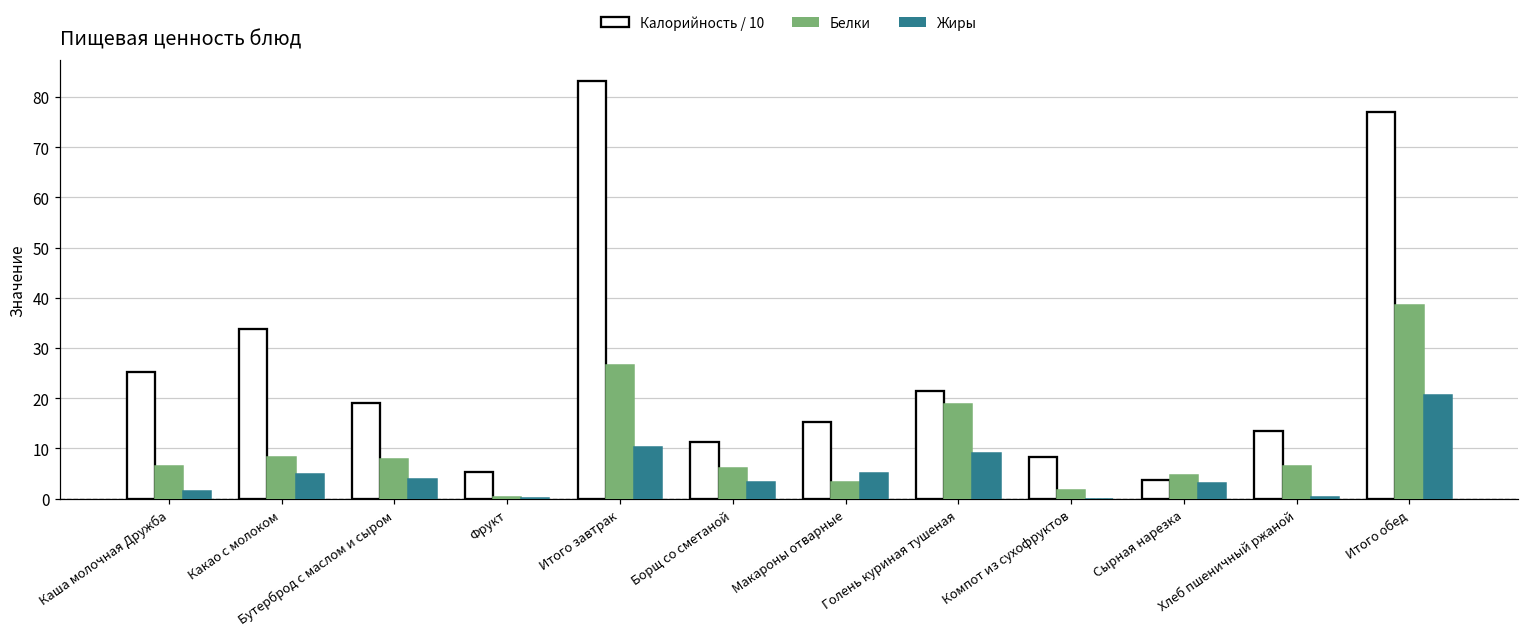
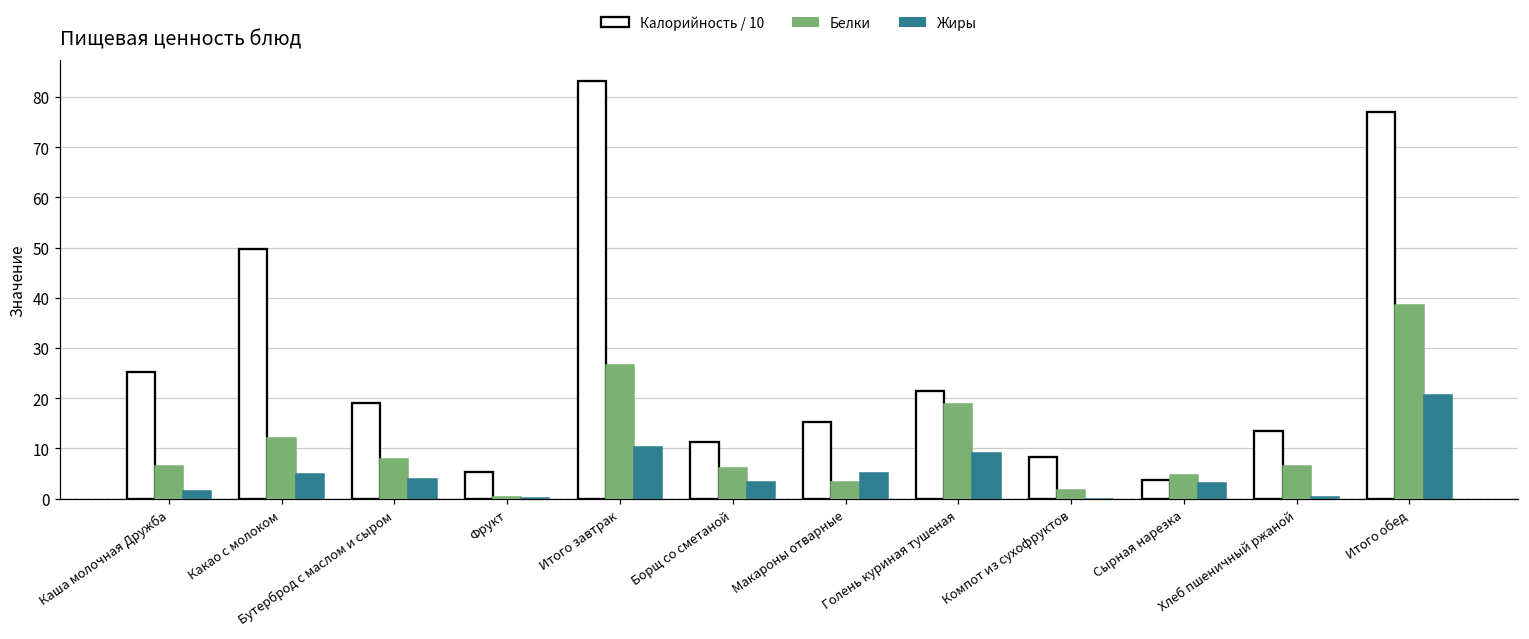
  {
    "Калорийность / 10": {
      "Каша молочная Дружба": 25,
-     "Какао с молоком": 34,
+     "Какао с молоком": 50,
      "Бутерброд с маслом и сыром": 19,
      "Фрукт": 5,
      "Итого завтрак": 83,
      "Борщ со сметаной": 11,
      "Макароны отварные": 15,
      "Голень куриная тушеная": 21,
      "Компот из сухофруктов": 8,
      "Сырная нарезка": 4,
      "Хлеб пшеничный ржаной": 13,
      "Итого обед": 77
    },
    "Белки": {
      "Каша молочная Дружба": 6,
-     "Какао с молоком": 8,
+     "Какао с молоком": 12,
      "Бутерброд с маслом и сыром": 8,
      "Итого завтрак": 27,
      "Борщ со сметаной": 6,
      "Макароны отварные": 3,
      "Голень куриная тушеная": 19,
      "Компот из сухофруктов": 2,
      "Сырная нарезка": 5,
      "Хлеб пшеничный ржаной": 6,
      "Итого обед": 39
    },
    "Жиры": {
      "Каша молочная Дружба": 1,
      "Какао с молоком": 5,
      "Бутерброд с маслом и сыром": 4,
      "Итого завтрак": 10,
      "Борщ со сметаной": 3,
      "Макароны отварные": 5,
      "Голень куриная тушеная": 9,
      "Компот из сухофруктов": 0,
      "Сырная нарезка": 3,
      "Итого обед": 21
    }
  }
